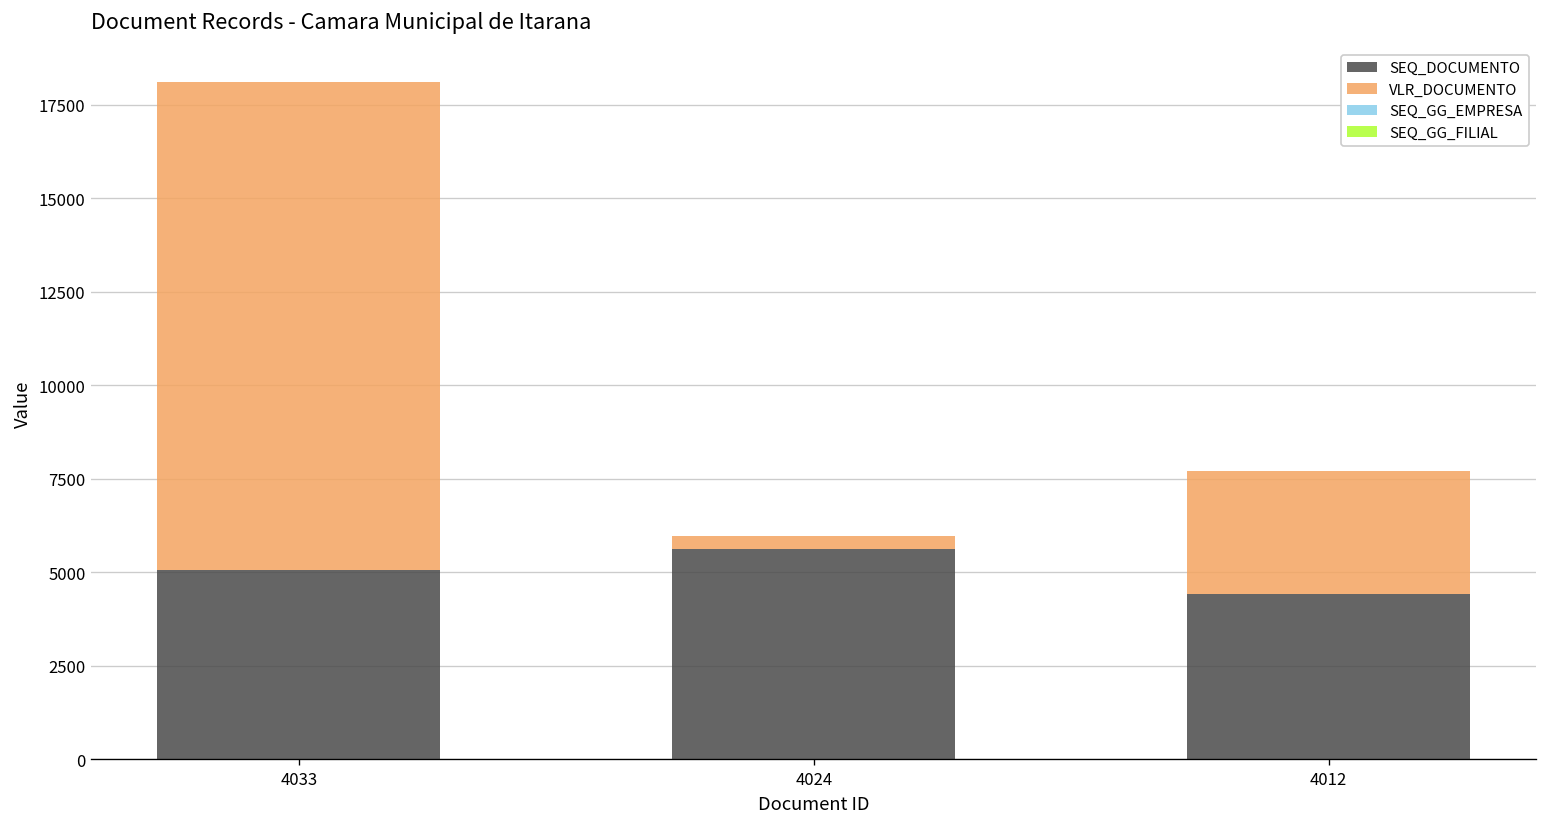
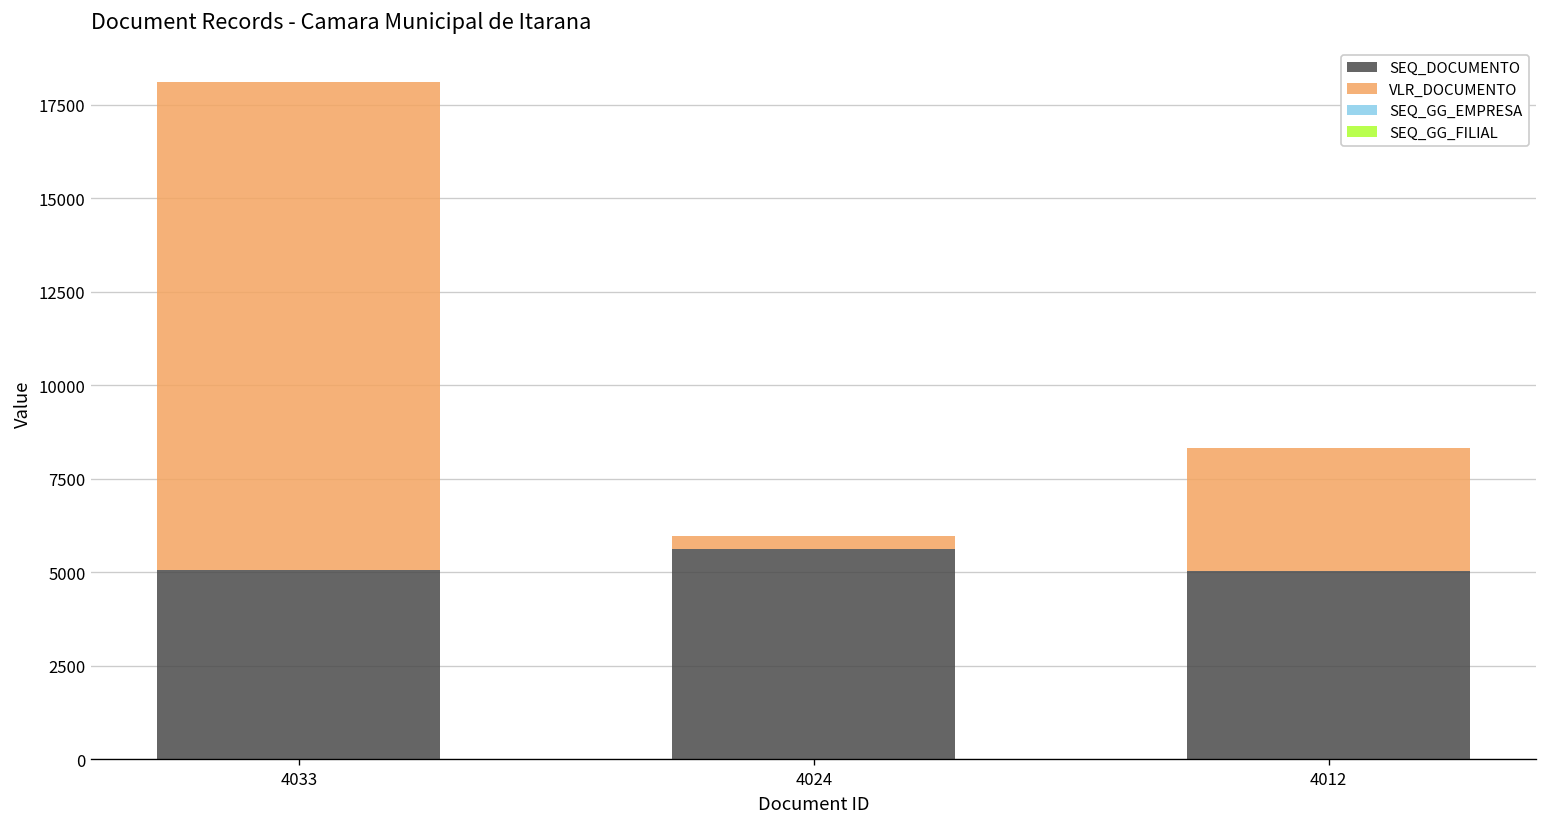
  {
    "SEQ_DOCUMENTO": {
      "4033": 5100,
      "4024": 5600,
-     "4012": 4400
+     "4012": 5000
    },
    "VLR_DOCUMENTO": {
      "4033": 13100,
      "4024": 300,
      "4012": 3300
    }
  }
